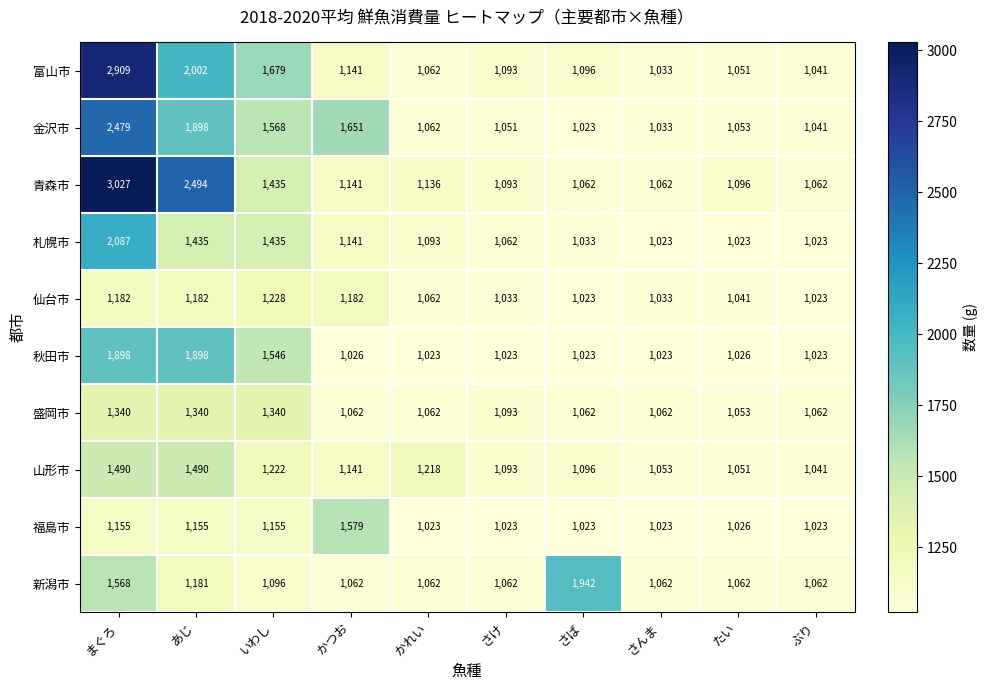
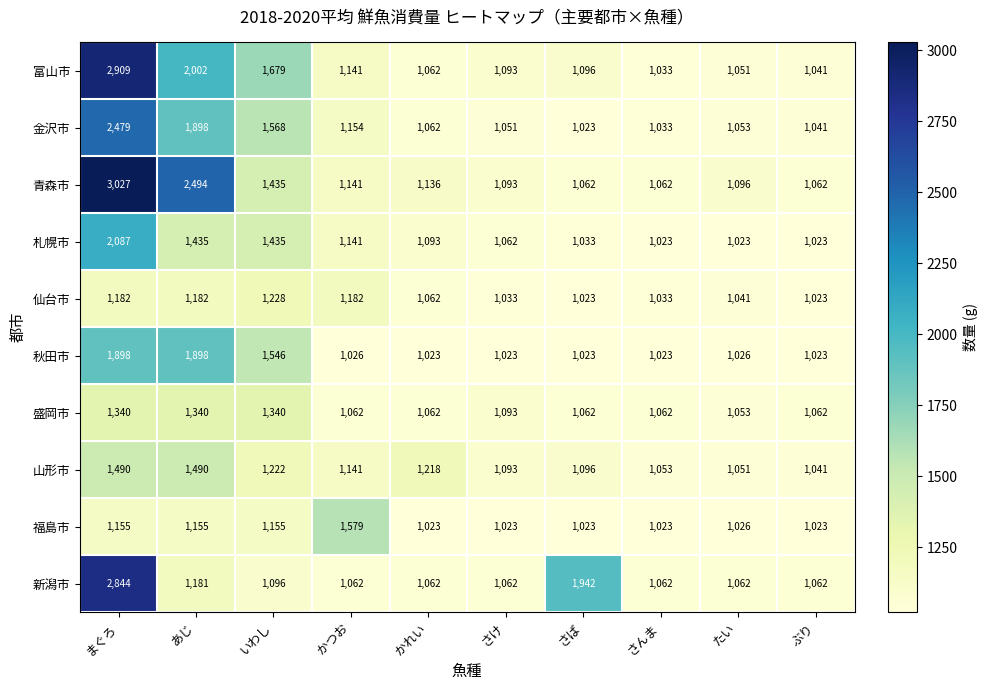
  {
    "富山市": {
      "まぐろ": "2,909",
      "あじ": "2,002",
      "いわし": "1,679",
      "かつお": "1,141",
      "かれい": "1,062",
      "さけ": "1,093",
      "さば": "1,096",
      "さんま": "1,033",
      "たい": "1,051",
      "ぶり": "1,041"
    },
    "金沢市": {
      "まぐろ": "2,479",
      "あじ": "1,898",
      "いわし": "1,568",
-     "かつお": "1,651",
+     "かつお": "1,154",
      "かれい": "1,062",
      "さけ": "1,051",
      "さば": "1,023",
      "さんま": "1,033",
      "たい": "1,053",
      "ぶり": "1,041"
    },
    "青森市": {
      "まぐろ": "3,027",
      "あじ": "2,494",
      "いわし": "1,435",
      "かつお": "1,141",
      "かれい": "1,136",
      "さけ": "1,093",
      "さば": "1,062",
      "さんま": "1,062",
      "たい": "1,096",
      "ぶり": "1,062"
    },
    "札幌市": {
      "まぐろ": "2,087",
      "あじ": "1,435",
      "いわし": "1,435",
      "かつお": "1,141",
      "かれい": "1,093",
      "さけ": "1,062",
      "さば": "1,033",
      "さんま": "1,023",
      "たい": "1,023",
      "ぶり": "1,023"
    },
    "仙台市": {
      "まぐろ": "1,182",
      "あじ": "1,182",
      "いわし": "1,228",
      "かつお": "1,182",
      "かれい": "1,062",
      "さけ": "1,033",
      "さば": "1,023",
      "さんま": "1,033",
      "たい": "1,041",
      "ぶり": "1,023"
    },
    "秋田市": {
      "まぐろ": "1,898",
      "あじ": "1,898",
      "いわし": "1,546",
      "かつお": "1,026",
      "かれい": "1,023",
      "さけ": "1,023",
      "さば": "1,023",
      "さんま": "1,023",
      "たい": "1,026",
      "ぶり": "1,023"
    },
    "盛岡市": {
      "まぐろ": "1,340",
      "あじ": "1,340",
      "いわし": "1,340",
      "かつお": "1,062",
      "かれい": "1,062",
      "さけ": "1,093",
      "さば": "1,062",
      "さんま": "1,062",
      "たい": "1,053",
      "ぶり": "1,062"
    },
    "山形市": {
      "まぐろ": "1,490",
      "あじ": "1,490",
      "いわし": "1,222",
      "かつお": "1,141",
      "かれい": "1,218",
      "さけ": "1,093",
      "さば": "1,096",
      "さんま": "1,053",
      "たい": "1,051",
      "ぶり": "1,041"
    },
    "福島市": {
      "まぐろ": "1,155",
      "あじ": "1,155",
      "いわし": "1,155",
      "かつお": "1,579",
      "かれい": "1,023",
      "さけ": "1,023",
      "さば": "1,023",
      "さんま": "1,023",
      "たい": "1,026",
      "ぶり": "1,023"
    },
    "新潟市": {
-     "まぐろ": "1,568",
+     "まぐろ": "2,844",
      "あじ": "1,181",
      "いわし": "1,096",
      "かつお": "1,062",
      "かれい": "1,062",
      "さけ": "1,062",
      "さば": "1,942",
      "さんま": "1,062",
      "たい": "1,062",
      "ぶり": "1,062"
    }
  }
